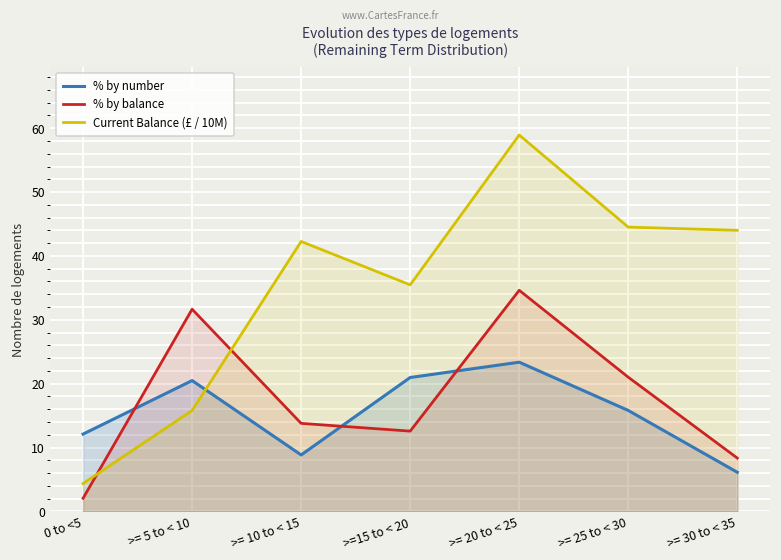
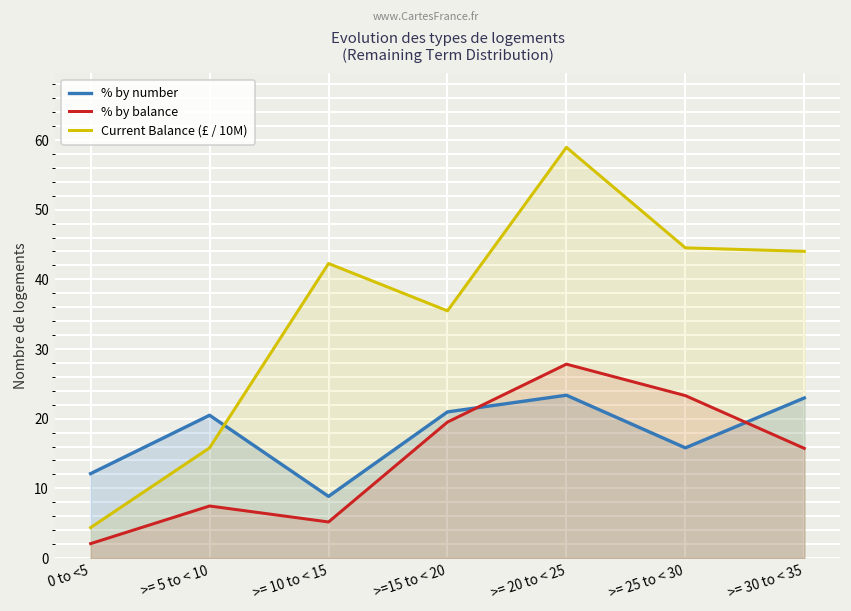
  {
    "% by number": {
      "0 to <5": 12,
      ">= 5 to < 10": 20,
      ">= 10 to < 15": 9,
      ">=15 to < 20": 21,
      ">= 20 to < 25": 23,
      ">= 25 to < 30": 16,
-     ">= 30 to < 35": 6
+     ">= 30 to < 35": 23
    },
    "% by balance": {
      "0 to <5": 2,
-     ">= 5 to < 10": 32,
-     ">= 10 to < 15": 14,
-     ">=15 to < 20": 13,
-     ">= 20 to < 25": 35,
-     ">= 25 to < 30": 21,
-     ">= 30 to < 35": 8
+     ">= 5 to < 10": 7,
+     ">= 10 to < 15": 5,
+     ">=15 to < 20": 20,
+     ">= 20 to < 25": 28,
+     ">= 25 to < 30": 23,
+     ">= 30 to < 35": 16
    },
    "Current Balance (£ / 10M)": {
      "0 to <5": 4,
      ">= 5 to < 10": 16,
      ">= 10 to < 15": 42,
      ">=15 to < 20": 35,
      ">= 20 to < 25": 59,
      ">= 25 to < 30": 45,
      ">= 30 to < 35": 44
    }
  }
